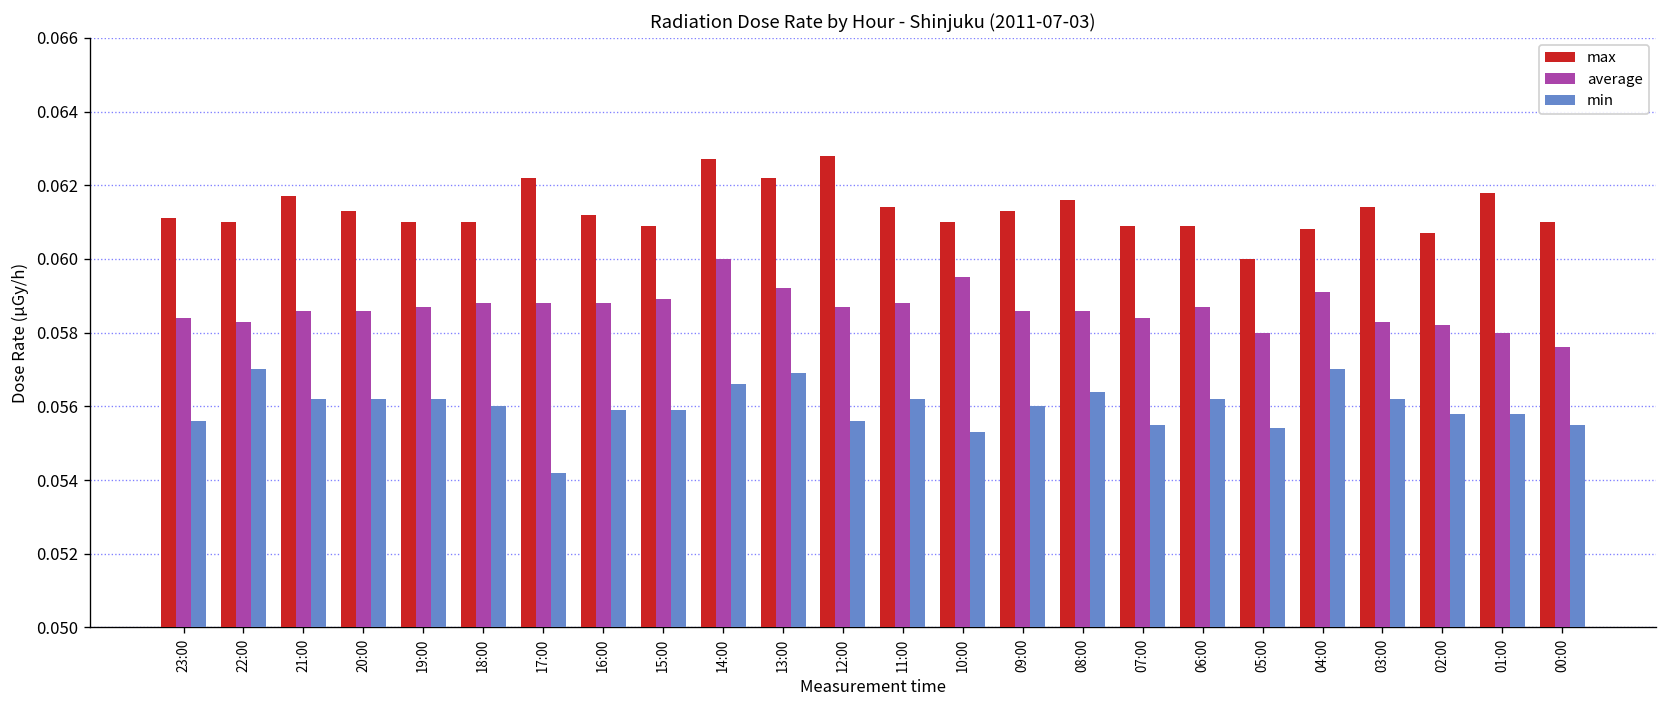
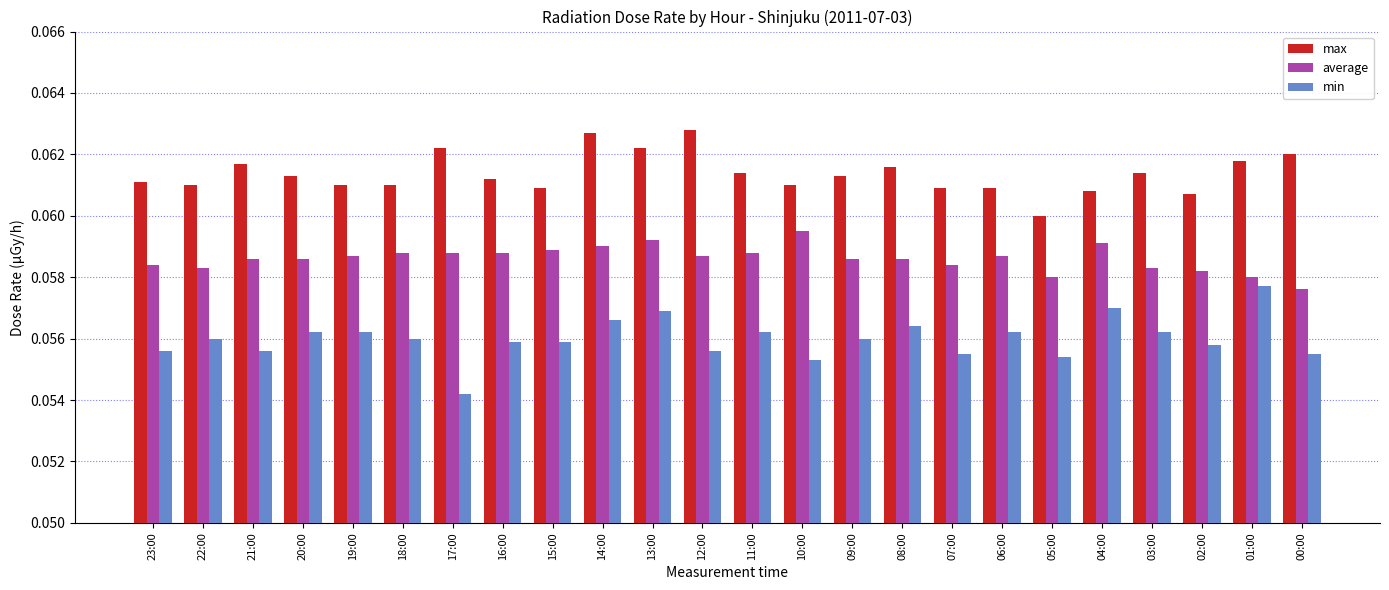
  {
    "max": {
      "23:00": 0.0611,
      "22:00": 0.061,
      "21:00": 0.0617,
      "20:00": 0.0613,
      "19:00": 0.061,
      "18:00": 0.061,
      "17:00": 0.0622,
      "16:00": 0.0612,
      "15:00": 0.0609,
      "14:00": 0.0627,
      "13:00": 0.0622,
      "12:00": 0.0628,
      "11:00": 0.0614,
      "10:00": 0.061,
      "09:00": 0.0613,
      "08:00": 0.0616,
      "07:00": 0.0609,
      "06:00": 0.0609,
      "05:00": 0.060,
      "04:00": 0.0608,
      "03:00": 0.0614,
      "02:00": 0.0607,
      "01:00": 0.0618,
-     "00:00": 0.061
+     "00:00": 0.062
    },
    "average": {
      "23:00": 0.0584,
      "22:00": 0.0583,
      "21:00": 0.0586,
      "20:00": 0.0586,
      "19:00": 0.0587,
      "18:00": 0.0588,
      "17:00": 0.0588,
      "16:00": 0.0588,
      "15:00": 0.0589,
-     "14:00": 0.060,
+     "14:00": 0.059,
      "13:00": 0.0592,
      "12:00": 0.0587,
      "11:00": 0.0588,
      "10:00": 0.0595,
      "09:00": 0.0586,
      "08:00": 0.0586,
      "07:00": 0.0584,
      "06:00": 0.0587,
      "05:00": 0.058,
      "04:00": 0.0591,
      "03:00": 0.0583,
      "02:00": 0.0582,
      "01:00": 0.058,
      "00:00": 0.0576
    },
    "min": {
      "23:00": 0.0556,
-     "22:00": 0.057,
-     "21:00": 0.0562,
+     "22:00": 0.056,
+     "21:00": 0.0556,
      "20:00": 0.0562,
      "19:00": 0.0562,
      "18:00": 0.0560,
      "17:00": 0.0542,
      "16:00": 0.0559,
      "15:00": 0.0559,
      "14:00": 0.0566,
      "13:00": 0.0569,
      "12:00": 0.0556,
      "11:00": 0.0562,
      "10:00": 0.0553,
      "09:00": 0.0560,
      "08:00": 0.0564,
      "07:00": 0.0555,
      "06:00": 0.0562,
      "05:00": 0.0554,
      "04:00": 0.0570,
      "03:00": 0.0562,
      "02:00": 0.0558,
-     "01:00": 0.0558,
+     "01:00": 0.0577,
      "00:00": 0.0555
    }
  }
